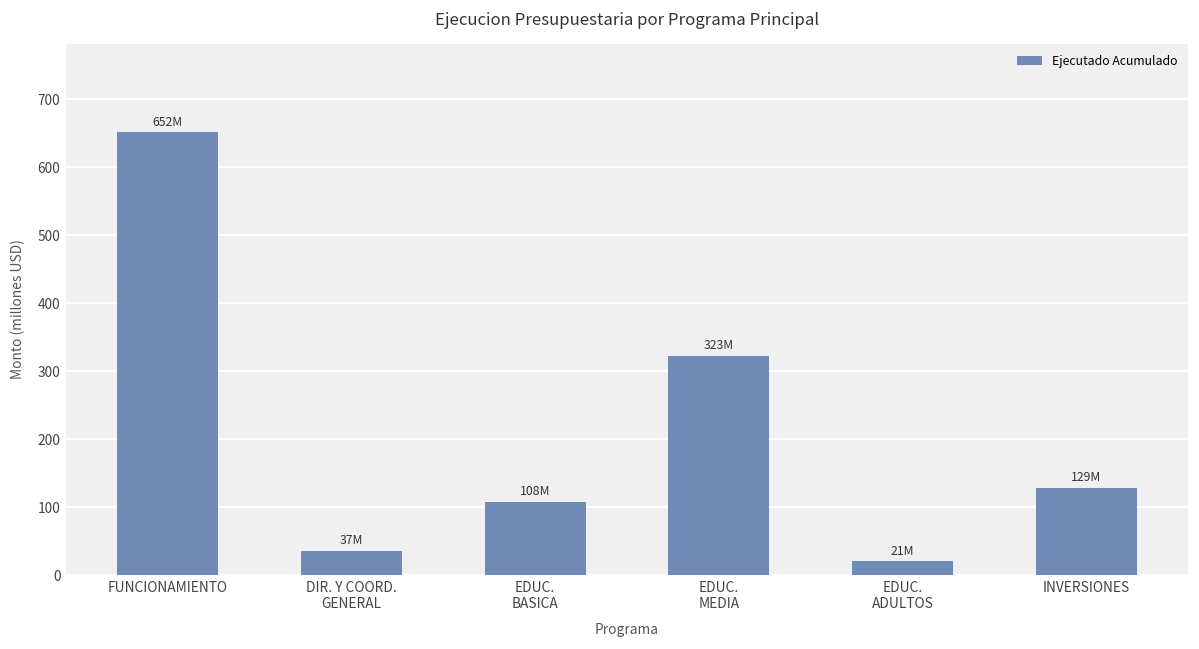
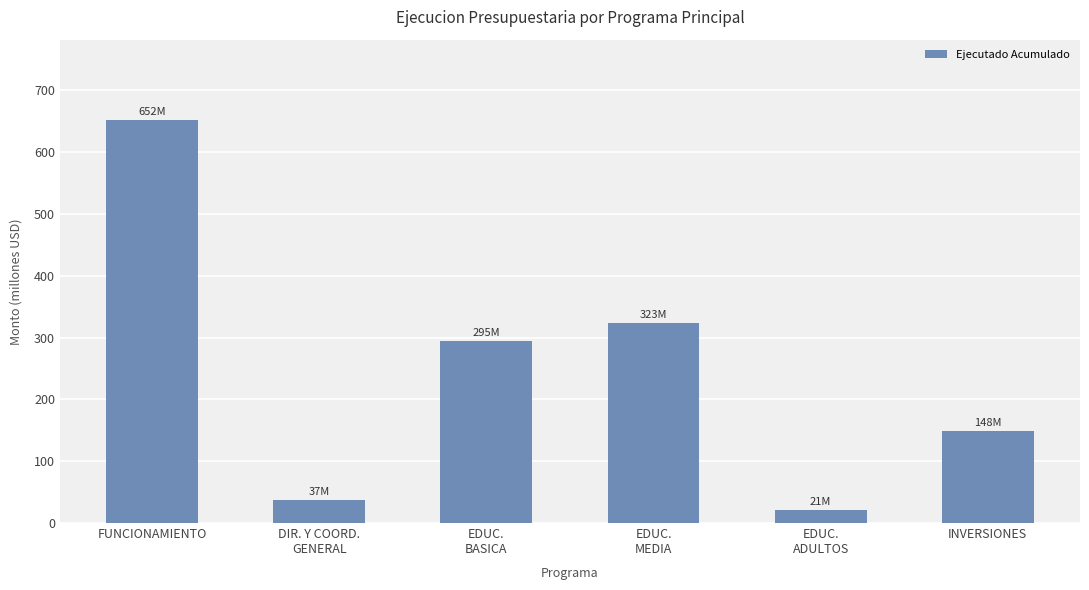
  {
    "FUNCIONAMIENTO": "652M",
    "DIR. Y COORD. GENERAL": "37M",
-   "EDUC. BASICA": "108M",
+   "EDUC. BASICA": "295M",
    "EDUC. MEDIA": "323M",
    "EDUC. ADULTOS": "21M",
-   "INVERSIONES": "129M"
+   "INVERSIONES": "148M"
  }
